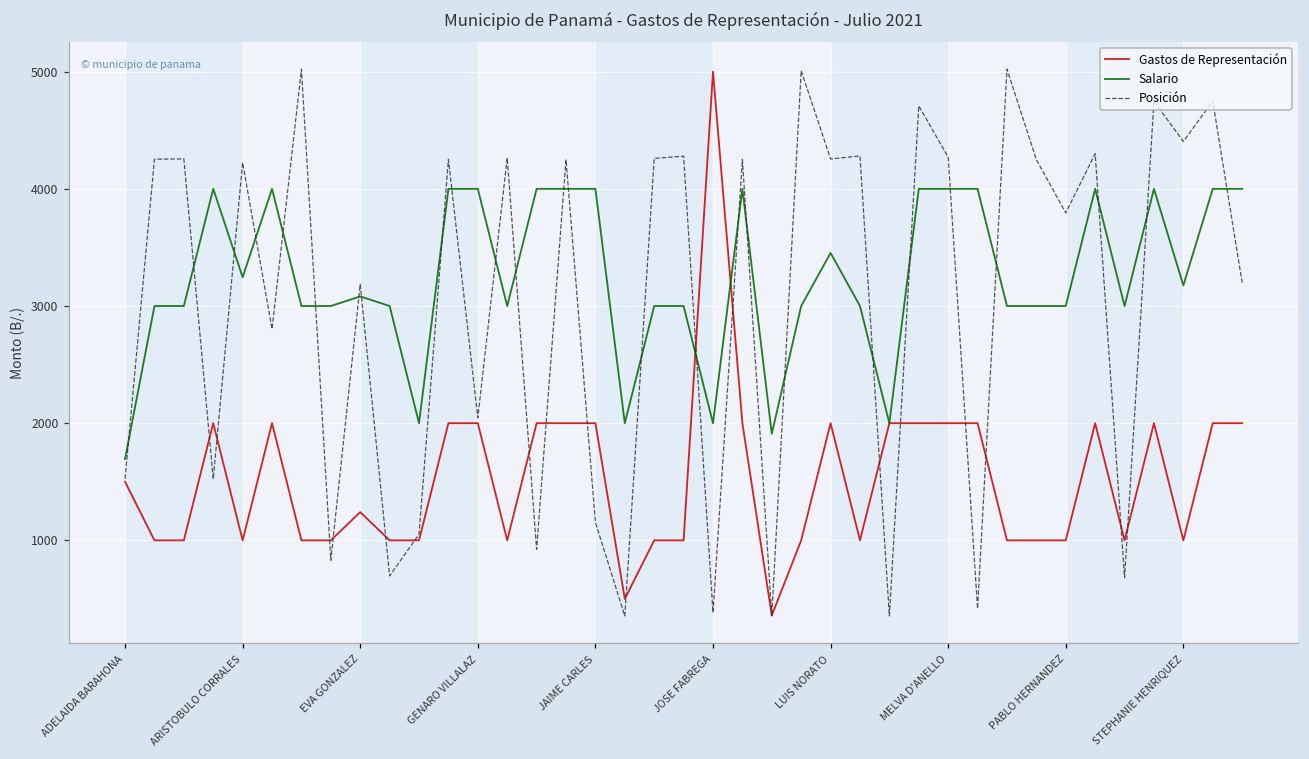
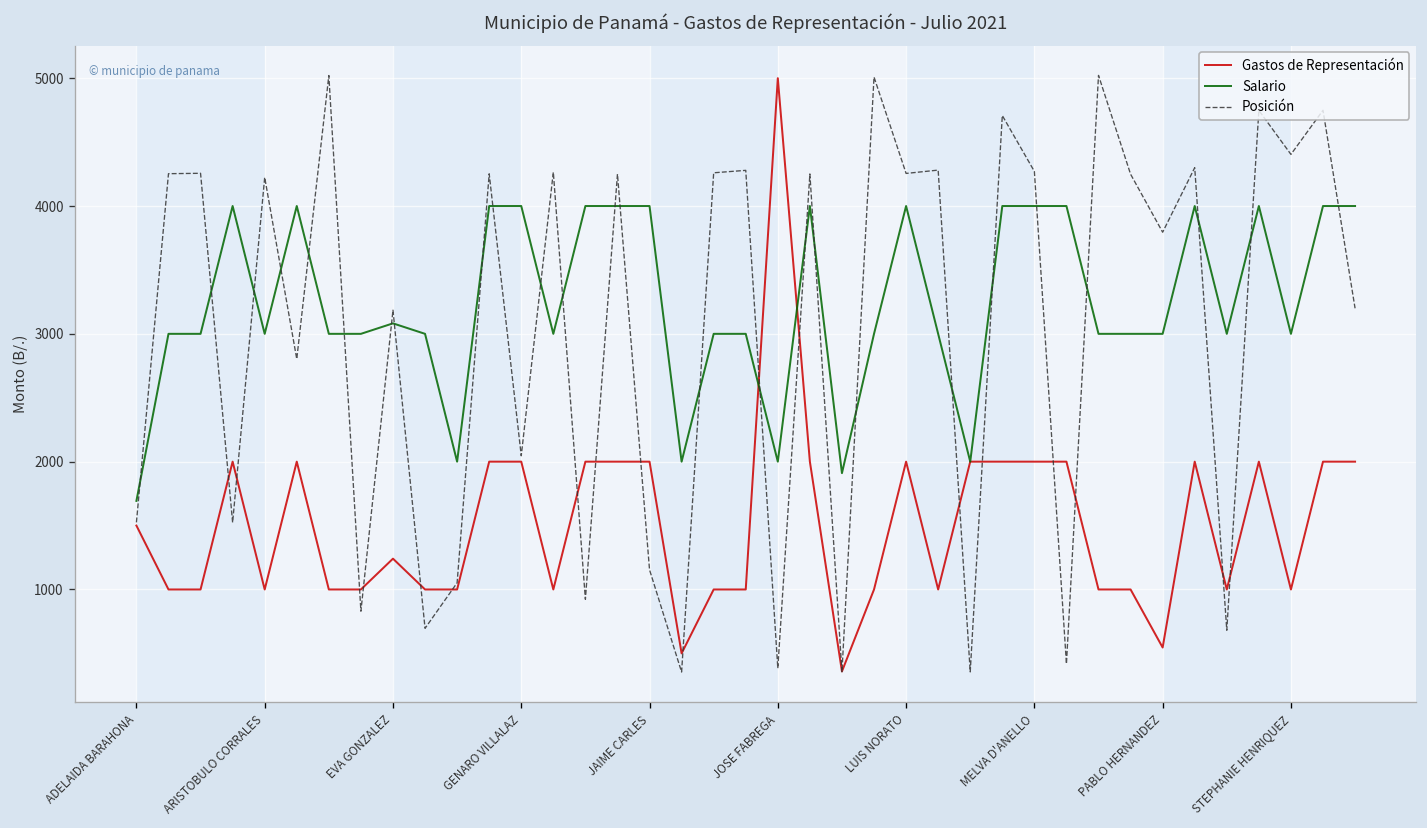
  {
    "Gastos de Representación": {
      "ADELAIDA BARAHONA": 1500,
      "ARISTOBULO CORRALES": 1000,
      "EVA GONZALEZ": 1240,
      "GENARO VILLALAZ": 2000,
      "JAIME CARLES": 2000,
      "JOSE FABREGA": 5000,
      "LUIS NORATO": 2000,
      "MELVA D'ANELLO": 2000,
-     "PABLO HERNANDEZ": 1000,
+     "PABLO HERNANDEZ": 550,
      "STEPHANIE HENRIQUEZ": 1000
    },
    "Salario": {
      "ADELAIDA BARAHONA": 1690,
-     "ARISTOBULO CORRALES": 3250,
+     "ARISTOBULO CORRALES": 3000,
      "EVA GONZALEZ": 3080,
      "GENARO VILLALAZ": 4000,
      "JAIME CARLES": 4000,
      "JOSE FABREGA": 2000,
-     "LUIS NORATO": 3450,
+     "LUIS NORATO": 4000,
      "MELVA D'ANELLO": 4000,
      "PABLO HERNANDEZ": 3000,
-     "STEPHANIE HENRIQUEZ": 3180
+     "STEPHANIE HENRIQUEZ": 3000
    },
    "Posición": {
      "ADELAIDA BARAHONA": 1530,
      "ARISTOBULO CORRALES": 4220,
      "EVA GONZALEZ": 3190,
      "GENARO VILLALAZ": 2050,
      "JAIME CARLES": 1150,
      "JOSE FABREGA": 380,
      "LUIS NORATO": 4260,
      "MELVA D'ANELLO": 4270,
      "PABLO HERNANDEZ": 3800,
      "STEPHANIE HENRIQUEZ": 4400
    }
  }
